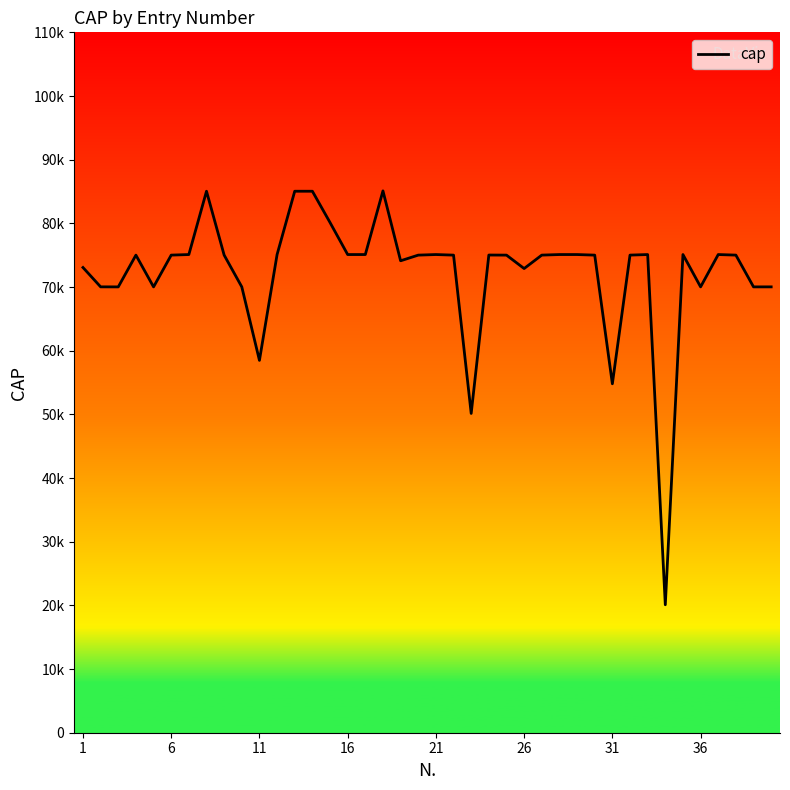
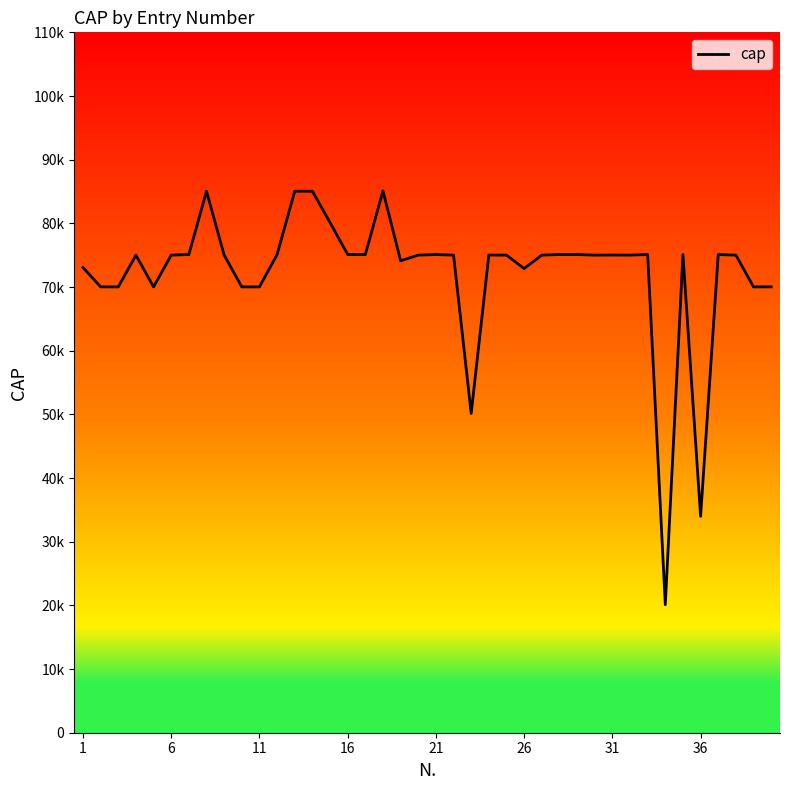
  {
    "1": 73000,
    "6": 75000,
-   "11": 58000,
+   "11": 70000,
    "16": 75000,
    "21": 75000,
    "26": 73000,
-   "31": 55000,
-   "36": 70000
+   "31": 75000,
+   "36": 34000
  }
